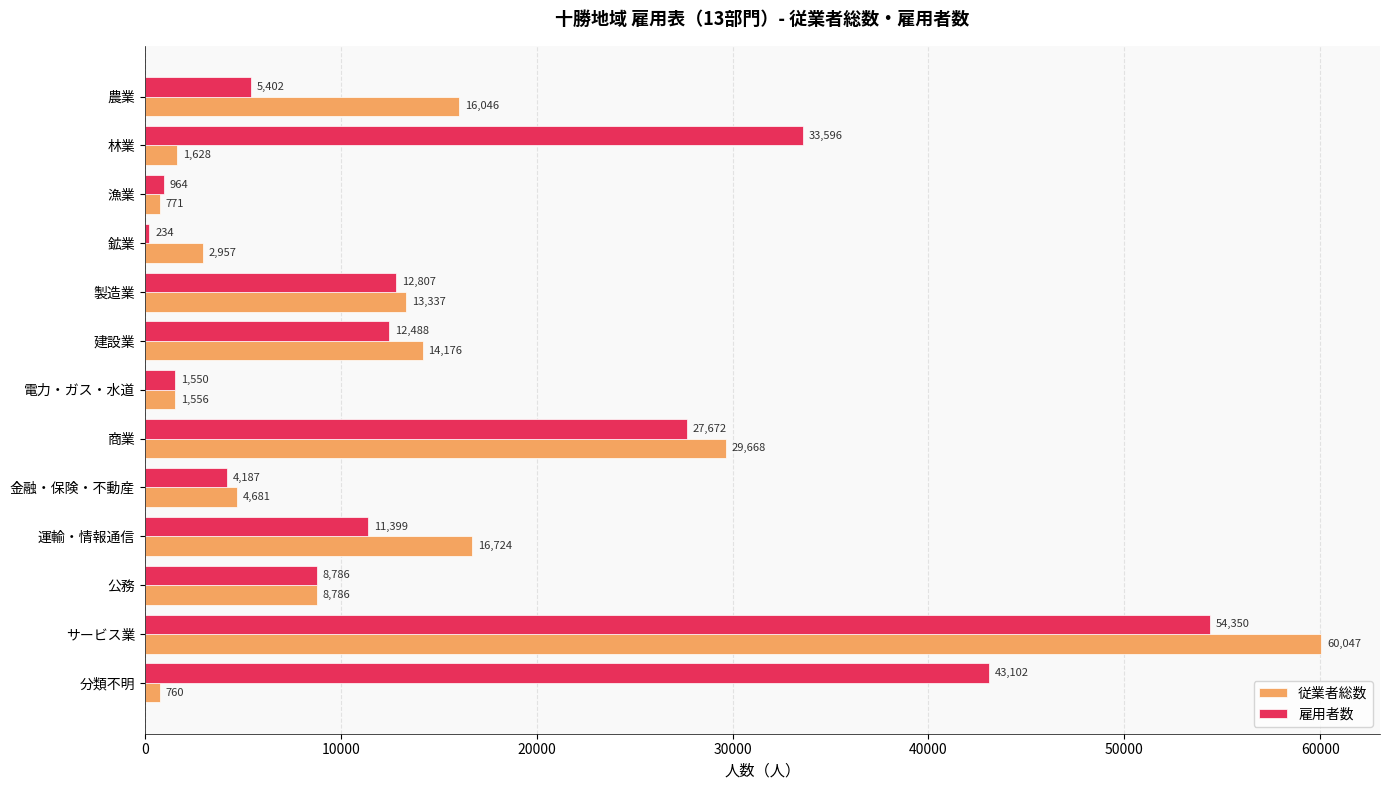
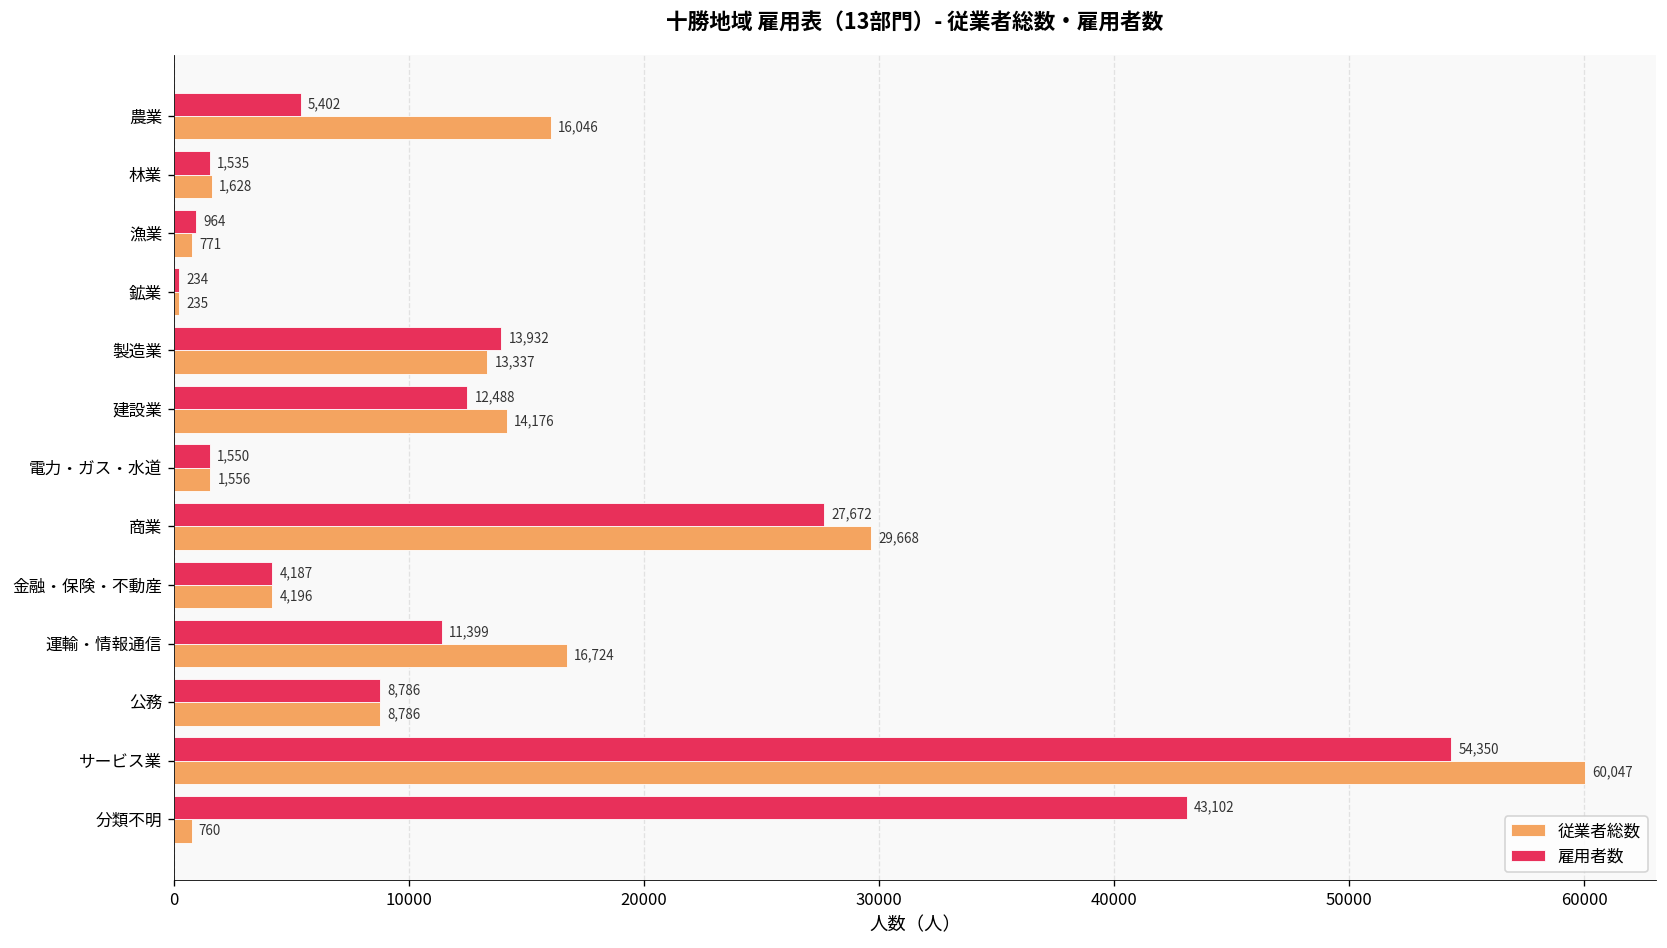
  {
    "従業者総数": {
      "農業": "16,046",
      "林業": "1,628",
      "漁業": "771",
-     "鉱業": "2,957",
+     "鉱業": "235",
      "製造業": "13,337",
      "建設業": "14,176",
      "電力・ガス・水道": "1,556",
      "商業": "29,668",
-     "金融・保険・不動産": "4,681",
+     "金融・保険・不動産": "4,196",
      "運輸・情報通信": "16,724",
      "公務": "8,786",
      "サービス業": "60,047",
      "分類不明": "760"
    },
    "雇用者数": {
      "農業": "5,402",
-     "林業": "33,596",
+     "林業": "1,535",
      "漁業": "964",
      "鉱業": "234",
-     "製造業": "12,807",
+     "製造業": "13,932",
      "建設業": "12,488",
      "電力・ガス・水道": "1,550",
      "商業": "27,672",
      "金融・保険・不動産": "4,187",
      "運輸・情報通信": "11,399",
      "公務": "8,786",
      "サービス業": "54,350",
      "分類不明": "43,102"
    }
  }
